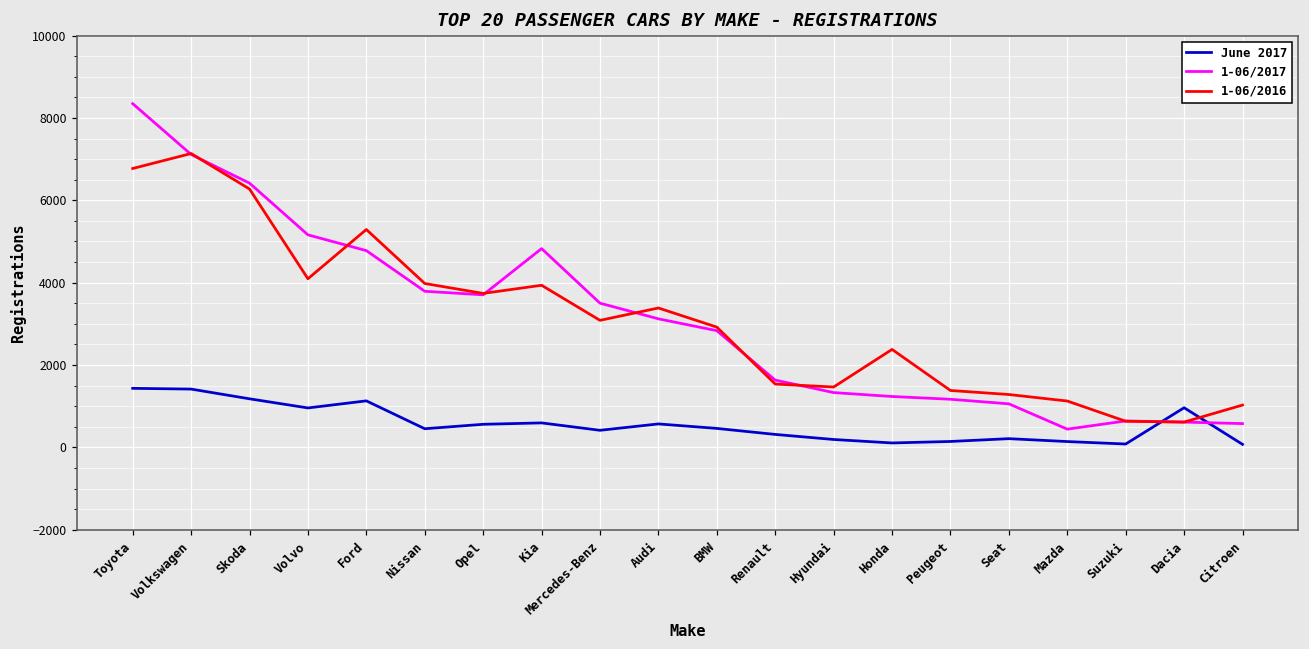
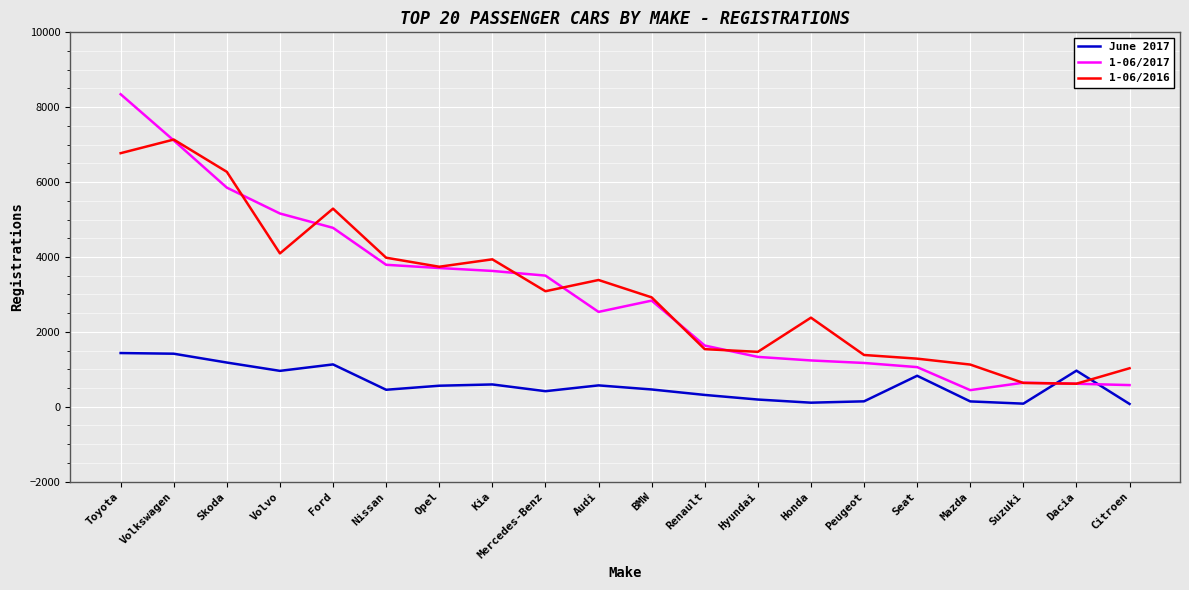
  {
    "June 2017": {
      "Toyota": 1400,
      "Volkswagen": 1400,
      "Skoda": 1200,
      "Volvo": 1000,
      "Ford": 1100,
      "Nissan": 500,
      "Opel": 600,
      "Kia": 600,
      "Mercedes-Benz": 400,
      "Audi": 600,
      "BMW": 500,
      "Renault": 300,
      "Hyundai": 200,
      "Honda": 100,
      "Peugeot": 100,
-     "Seat": 200,
+     "Seat": 800,
      "Mazda": 100,
      "Suzuki": 100,
      "Dacia": 1000,
      "Citroen": 100
    },
    "1-06/2017": {
      "Toyota": 8300,
-     "Skoda": 6400,
+     "Skoda": 5900,
      "Volvo": 5200,
      "Ford": 4800,
      "Nissan": 3800,
-     "Kia": 4800,
+     "Kia": 3600,
      "Mercedes-Benz": 3500,
-     "Audi": 3100,
+     "Audi": 2500,
      "BMW": 2800,
      "Renault": 1600,
      "Hyundai": 1300,
      "Honda": 1200,
      "Peugeot": 1200,
      "Seat": 1100,
      "Mazda": 400,
      "Citroen": 600
    },
    "1-06/2016": {
      "Toyota": 6800,
      "Skoda": 6300,
      "Volvo": 4100,
      "Ford": 5300,
      "Nissan": 4000,
      "Kia": 3900,
      "Mercedes-Benz": 3100,
      "Audi": 3400,
      "BMW": 2900,
      "Renault": 1500,
      "Hyundai": 1500,
      "Honda": 2400,
      "Peugeot": 1400,
      "Seat": 1300,
      "Mazda": 1100,
      "Citroen": 1000
    }
  }
